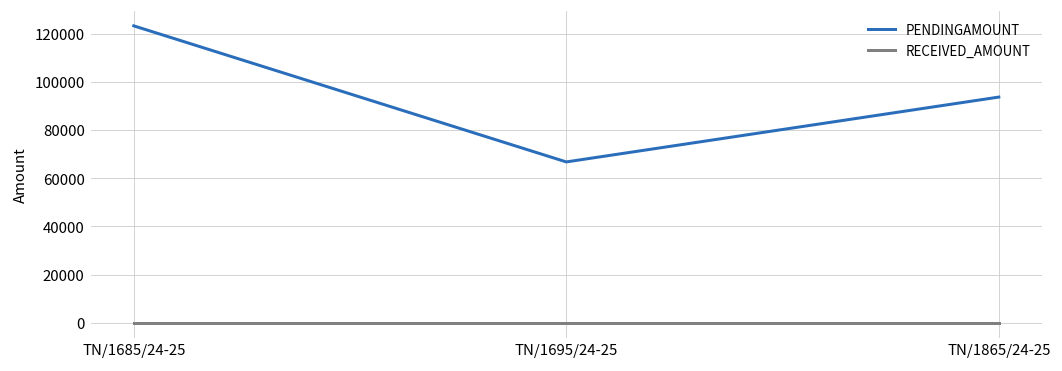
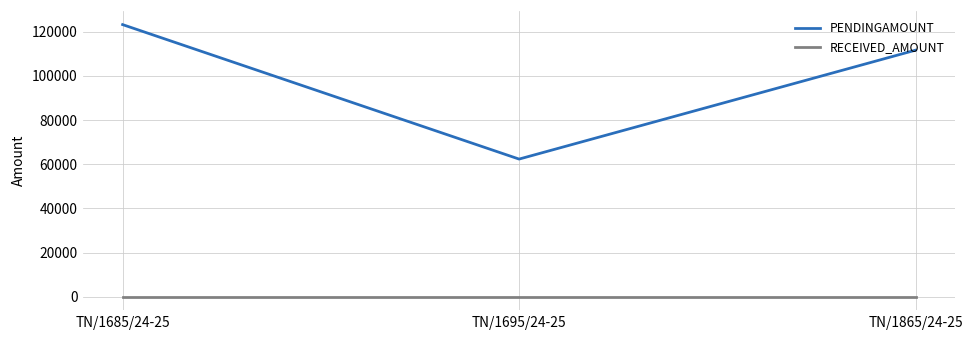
  {
    "PENDINGAMOUNT": {
      "TN/1685/24-25": 123000,
-     "TN/1695/24-25": 67000,
-     "TN/1865/24-25": 94000
+     "TN/1695/24-25": 62000,
+     "TN/1865/24-25": 112000
    },
    "RECEIVED_AMOUNT": {
      "TN/1685/24-25": 0,
      "TN/1695/24-25": 0,
      "TN/1865/24-25": 0
    }
  }
